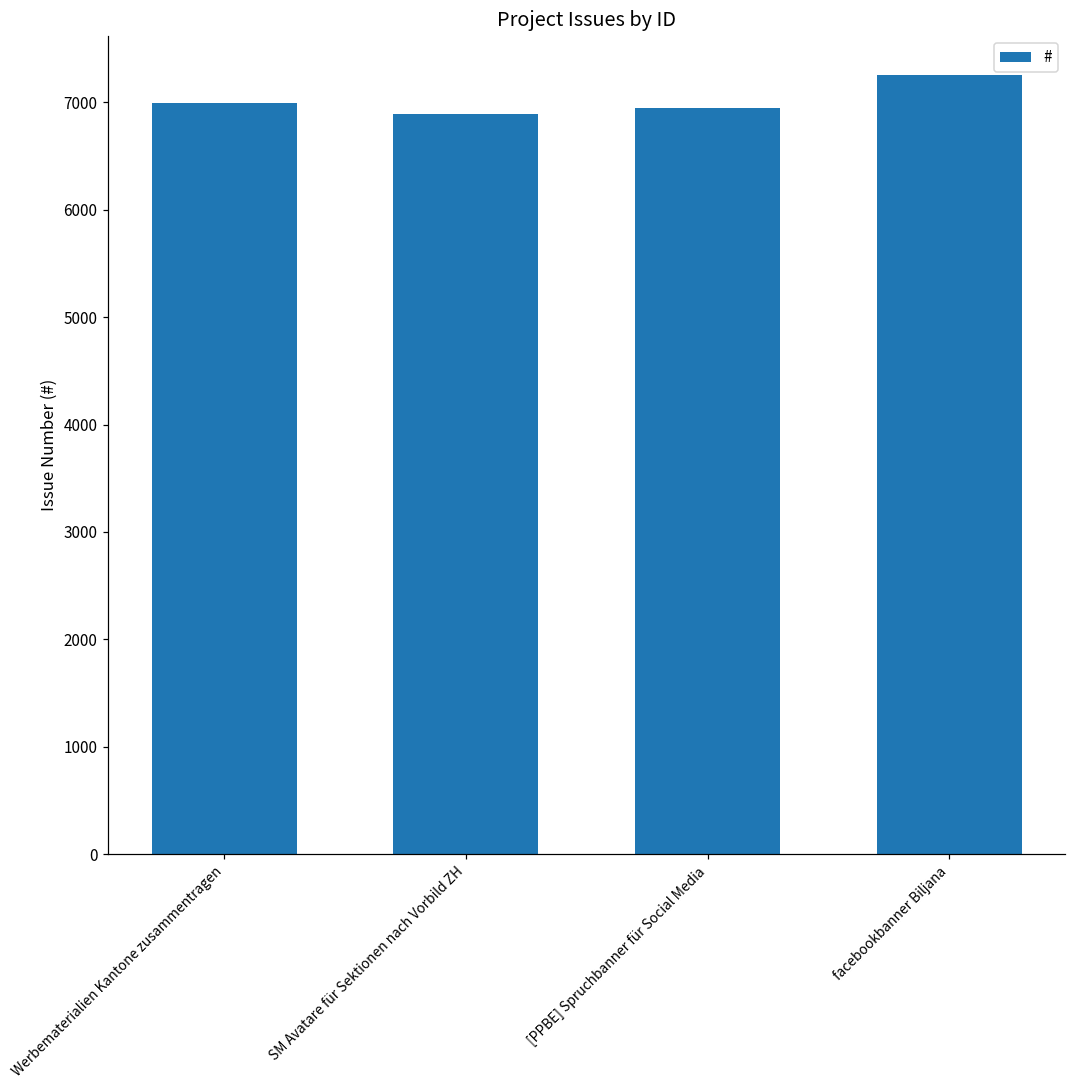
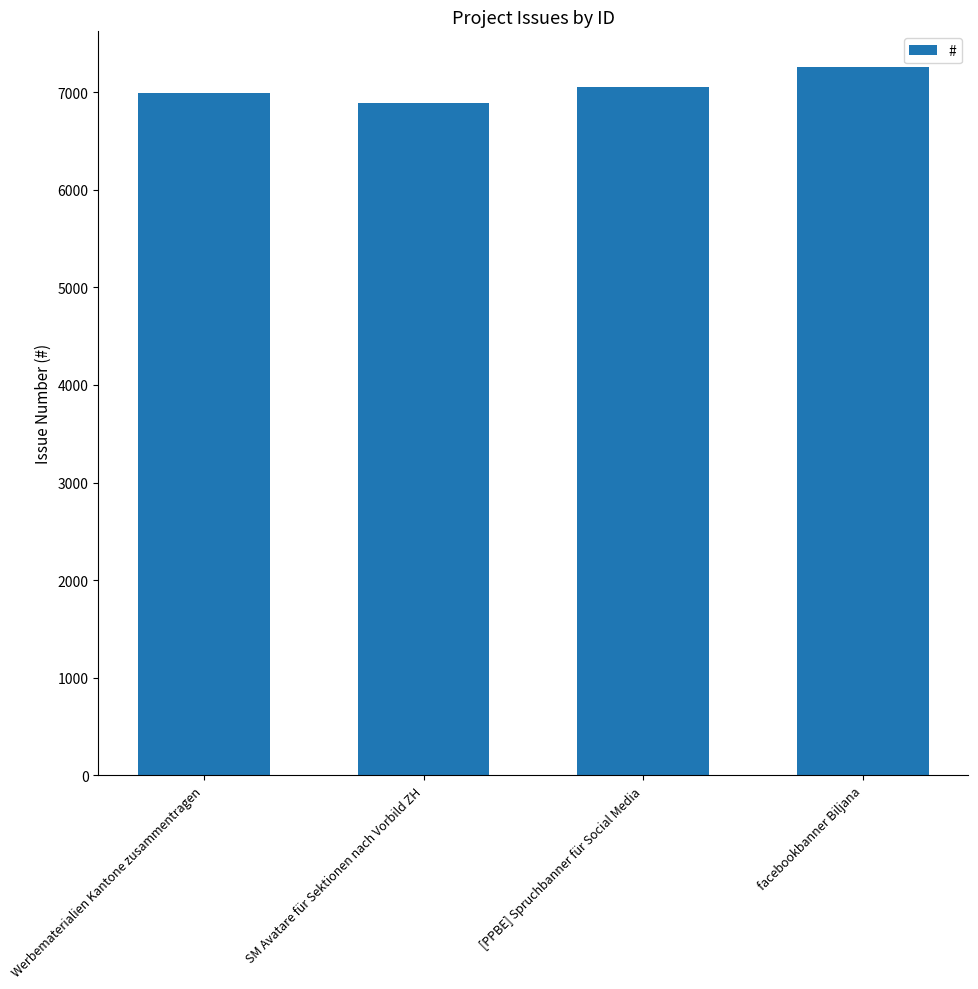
  {
    "Werbematerialien Kantone zusammentragen": 7000,
    "SM Avatare für Sektionen nach Vorbild ZH": 6900,
-   "[PPBE] Spruchbanner für Social Media": 6950,
+   "[PPBE] Spruchbanner für Social Media": 7050,
    "facebookbanner Biljana": 7300
  }
